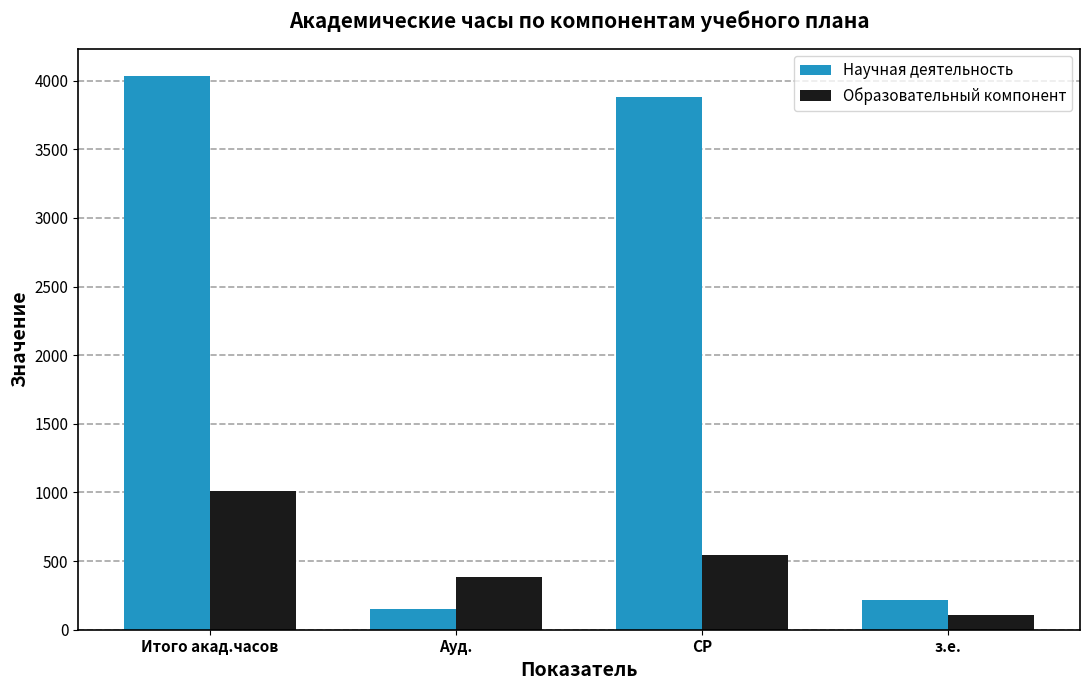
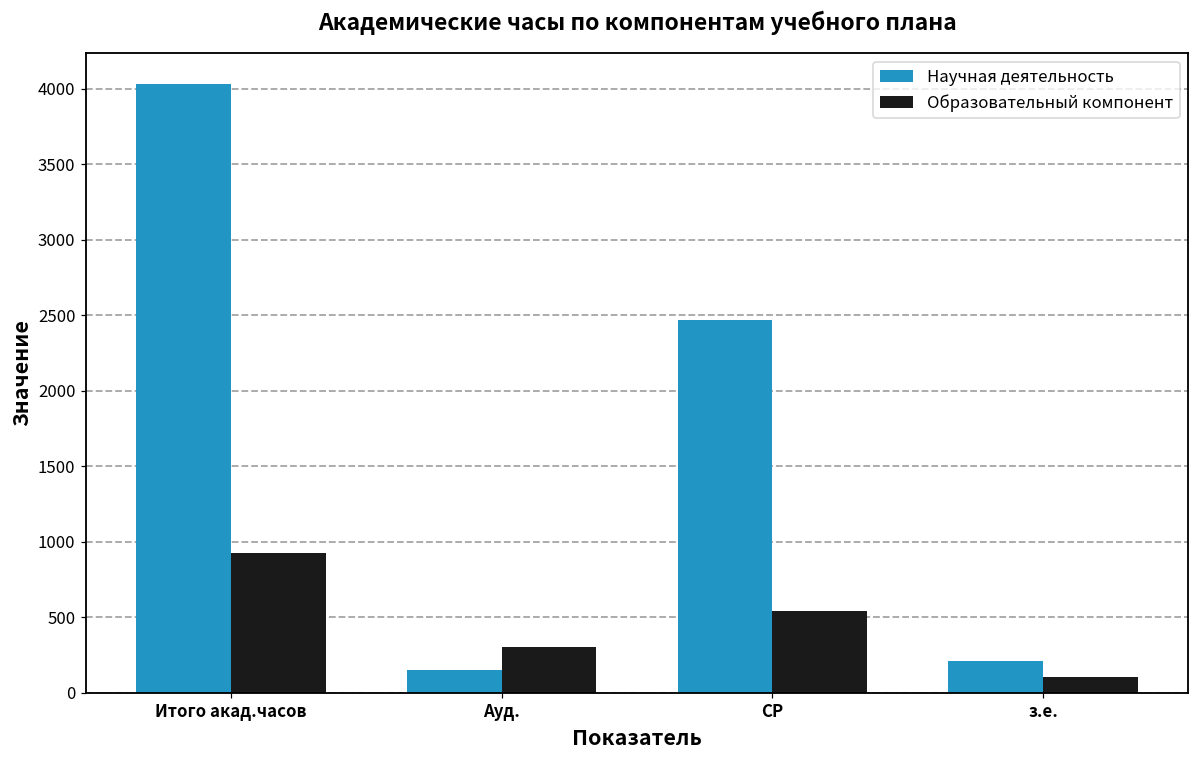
  {
    "Научная деятельность": {
      "Итого акад.часов": 4030,
      "Ауд.": 150,
-     "СР": 3880,
+     "СР": 2470,
      "з.е.": 210
    },
    "Образовательный компонент": {
-     "Итого акад.часов": 1010,
-     "Ауд.": 380,
+     "Итого акад.часов": 920,
+     "Ауд.": 310,
      "СР": 540,
      "з.е.": 110
    }
  }
